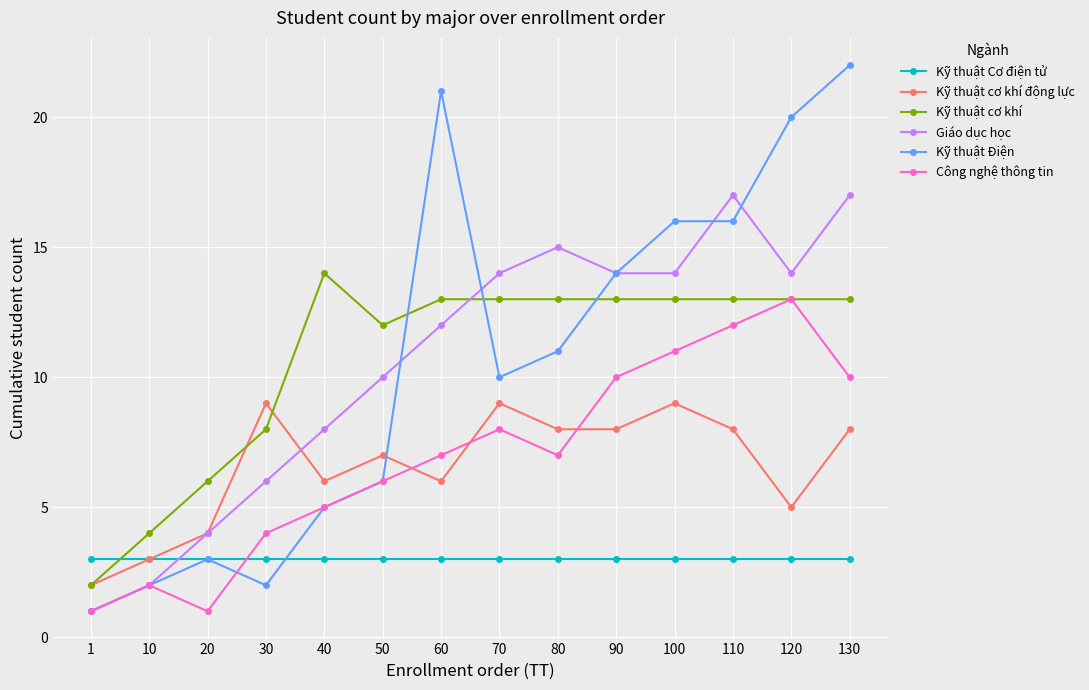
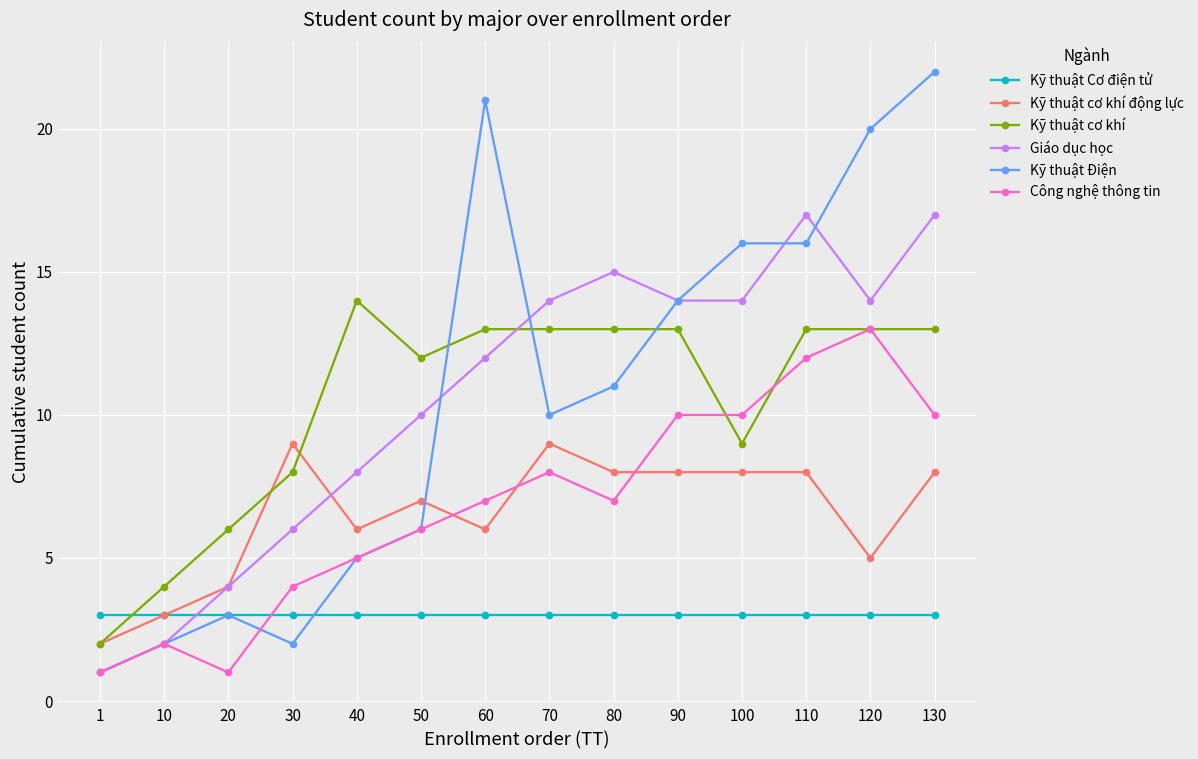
  {
    "Kỹ thuật Cơ điện tử": {
      "1": 3,
      "30": 3,
      "40": 3,
      "50": 3,
      "60": 3,
      "70": 3,
      "80": 3,
      "90": 3,
      "100": 3,
      "110": 3,
      "120": 3,
      "130": 3
    },
    "Kỹ thuật cơ khí động lực": {
      "30": 9,
      "40": 6,
      "50": 7,
      "60": 6,
      "70": 9,
      "80": 8,
      "90": 8,
-     "100": 9,
+     "100": 8,
      "110": 8,
      "120": 5,
      "130": 8
    },
    "Kỹ thuật cơ khí": {
      "10": 4,
      "20": 6,
      "30": 8,
      "40": 14,
      "50": 12,
      "60": 13,
      "70": 13,
      "80": 13,
      "90": 13,
-     "100": 13,
+     "100": 9,
      "110": 13,
      "130": 13
    },
    "Giáo dục học": {
      "30": 6,
      "40": 8,
      "50": 10,
      "60": 12,
      "70": 14,
      "80": 15,
      "100": 14,
      "110": 17,
      "120": 14,
      "130": 17
    },
    "Kỹ thuật Điện": {
      "30": 2,
      "60": 21,
      "70": 10,
      "80": 11,
      "100": 16,
      "110": 16,
      "120": 20,
      "130": 22
    },
    "Công nghệ thông tin": {
      "20": 1,
      "30": 4,
      "60": 7,
      "70": 8,
      "80": 7,
      "90": 10,
-     "100": 11,
+     "100": 10,
      "110": 12,
      "130": 10
    }
  }
